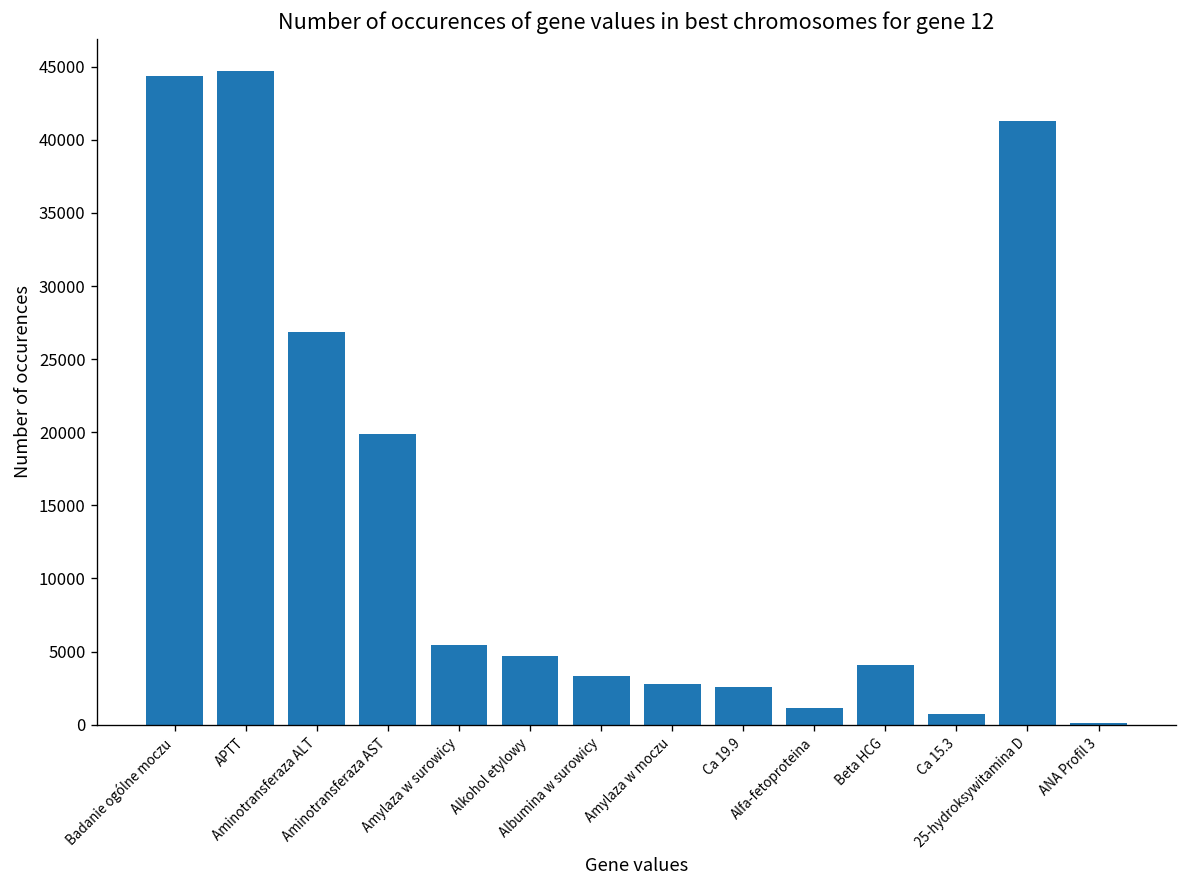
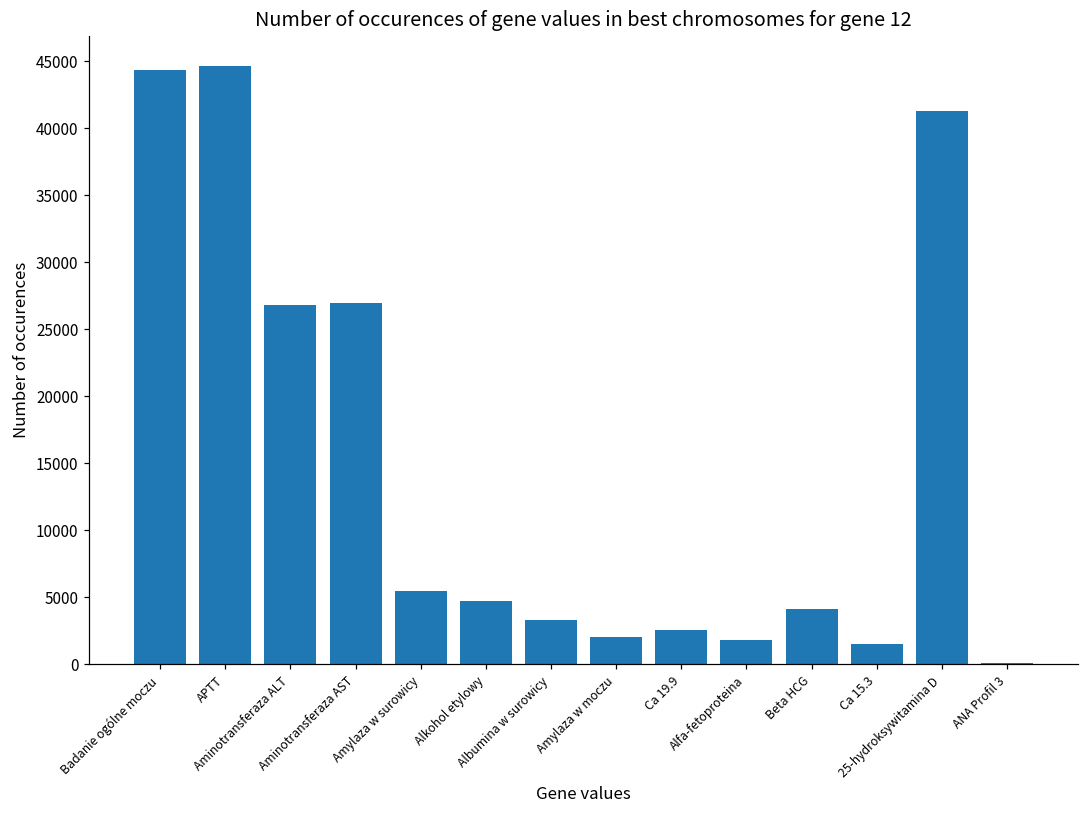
  {
    "Badanie ogólne moczu": 44400,
    "APTT": 44700,
    "Aminotransferaza ALT": 26800,
-   "Aminotransferaza AST": 19900,
+   "Aminotransferaza AST": 26900,
    "Amylaza w surowicy": 5500,
    "Alkohol etylowy": 4700,
    "Albumina w surowicy": 3300,
-   "Amylaza w moczu": 2800,
+   "Amylaza w moczu": 2000,
    "Ca 19.9": 2600,
-   "Alfa-fetoproteina": 1200,
+   "Alfa-fetoproteina": 1800,
    "Beta HCG": 4100,
-   "Ca 15.3": 700,
+   "Ca 15.3": 1500,
    "25-hydroksywitamina D": 41300
  }
